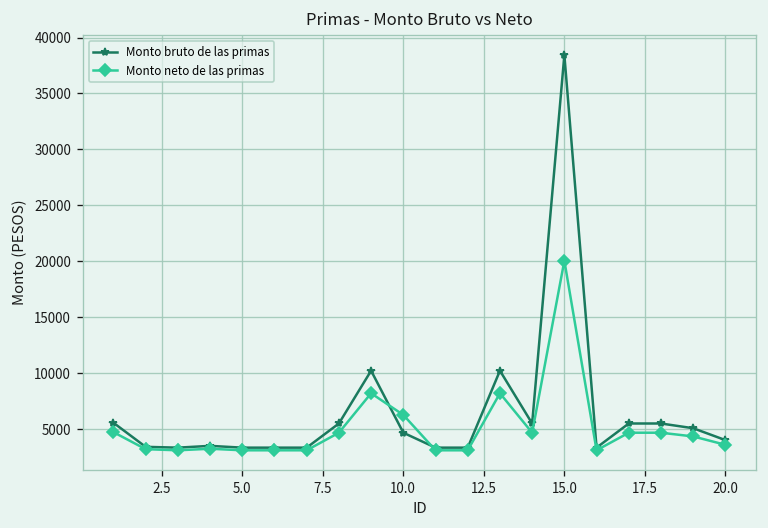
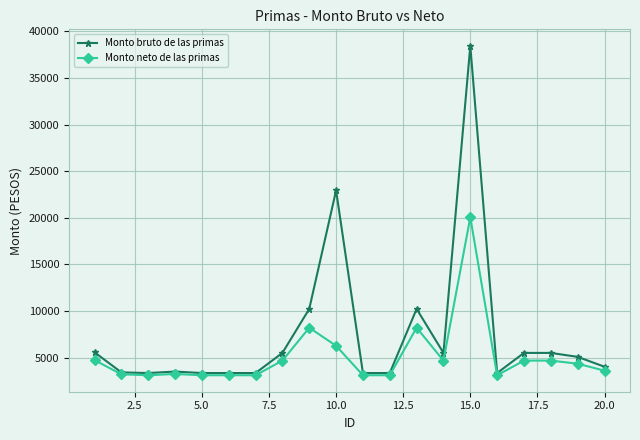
  {
    "Monto bruto de las primas": {
-     "10.0": 5000,
+     "10.0": 23000,
      "15.0": 38000,
      "20.0": 4000
    },
    "Monto neto de las primas": {
      "10.0": 6000,
      "15.0": 20000,
      "20.0": 4000
    }
  }
